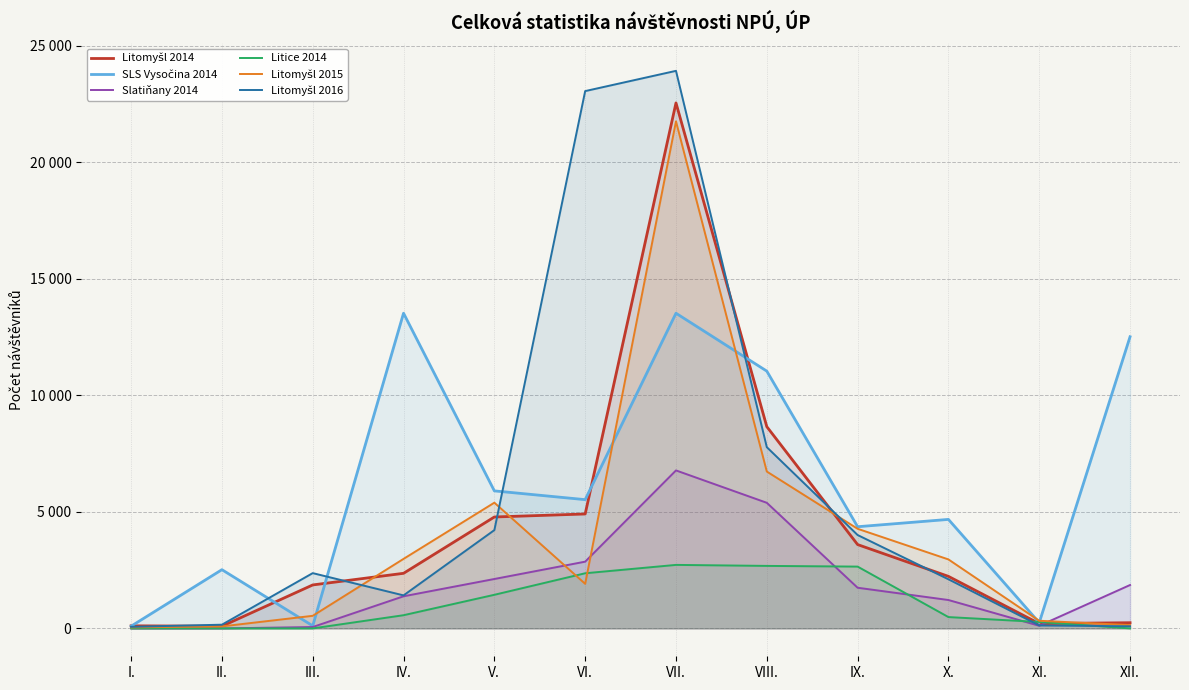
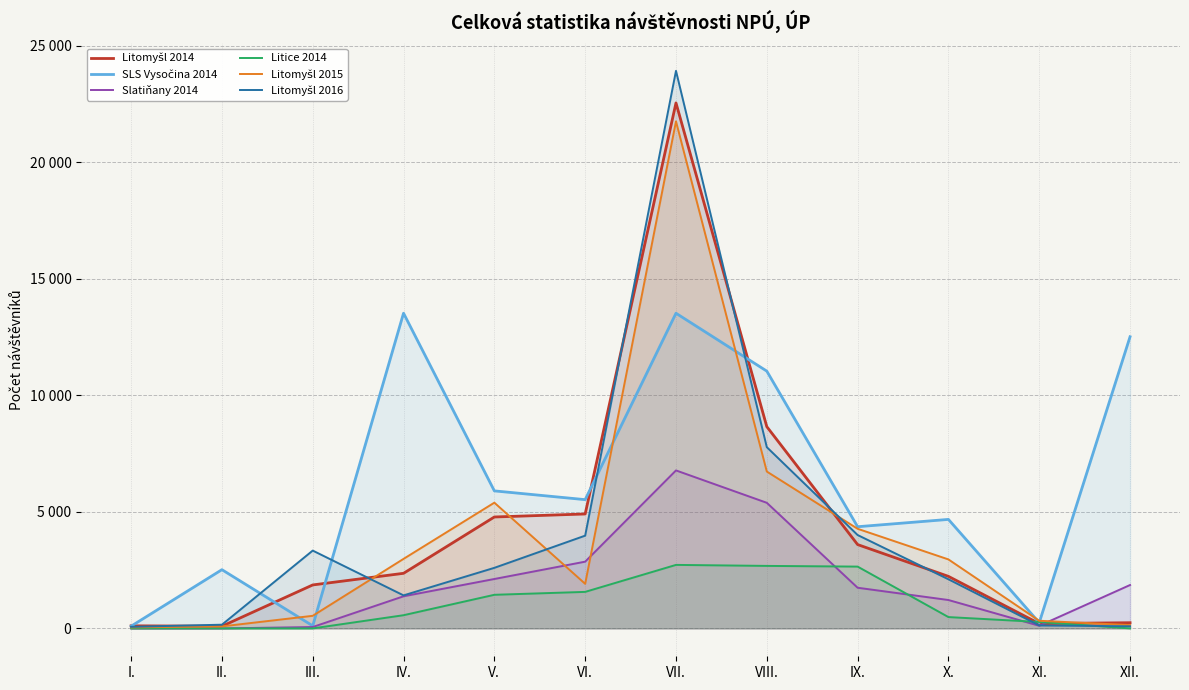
  {
    "Litomyšl 2014": {
      "III.": 1900,
      "IV.": 2400,
      "V.": 4800,
      "VI.": 4900,
      "VII.": 22500,
      "VIII.": 8700,
      "IX.": 3600,
      "X.": 2200
    },
    "SLS Vysočina 2014": {
      "II.": 2500,
      "IV.": 13500,
      "V.": 5900,
      "VI.": 5500,
      "VII.": 13500,
      "VIII.": 11000,
      "X.": 4700,
      "XII.": 12500
    },
    "Slatiňany 2014": {
      "V.": 2100,
      "VI.": 2900,
      "VII.": 6800,
      "VIII.": 5400,
      "IX.": 1700,
      "X.": 1200,
      "XII.": 1900
    },
    "Litice 2014": {
      "IV.": 600,
      "V.": 1400,
-     "VI.": 2400,
+     "VI.": 1600,
      "VII.": 2700,
      "VIII.": 2700,
      "IX.": 2700,
      "X.": 500
    },
    "Litomyšl 2015": {
      "III.": 500,
      "IV.": 3000,
      "V.": 5400,
      "VI.": 1900,
      "VII.": 21800,
      "VIII.": 6700,
      "X.": 3000
    },
    "Litomyšl 2016": {
-     "III.": 2400,
-     "V.": 4200,
-     "VI.": 23100,
+     "III.": 3300,
+     "V.": 2600,
+     "VI.": 4000,
      "VII.": 23900,
      "VIII.": 7800,
      "IX.": 4000,
      "X.": 2100
    }
  }
